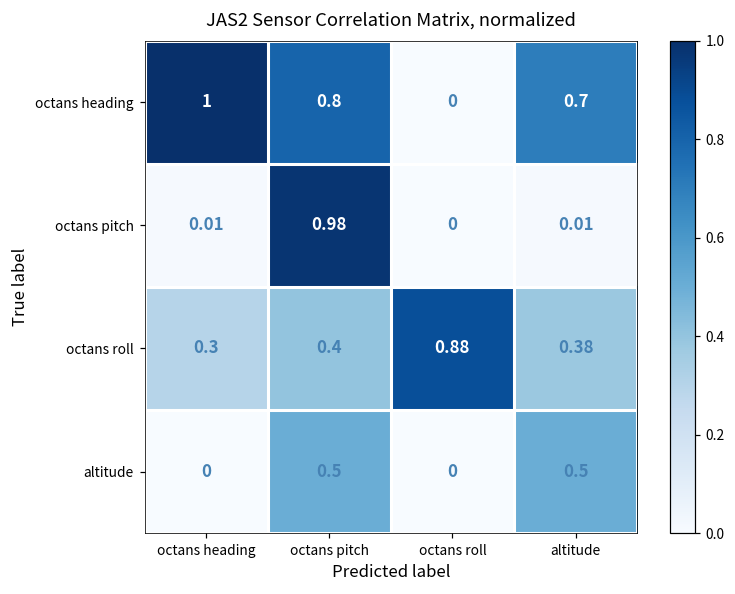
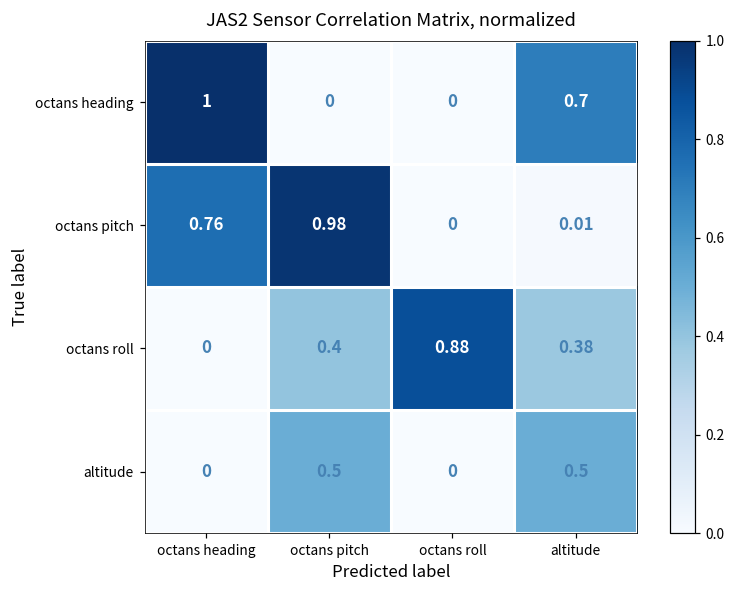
  {
    "octans heading": {
      "octans heading": 1,
-     "octans pitch": 0.8,
+     "octans pitch": 0,
      "octans roll": 0,
      "altitude": 0.7
    },
    "octans pitch": {
-     "octans heading": 0.01,
+     "octans heading": 0.76,
      "octans pitch": 0.98,
      "octans roll": 0,
      "altitude": 0.01
    },
    "octans roll": {
-     "octans heading": 0.3,
+     "octans heading": 0,
      "octans pitch": 0.4,
      "octans roll": 0.88,
      "altitude": 0.38
    },
    "altitude": {
      "octans heading": 0,
      "octans roll": 0
    }
  }
